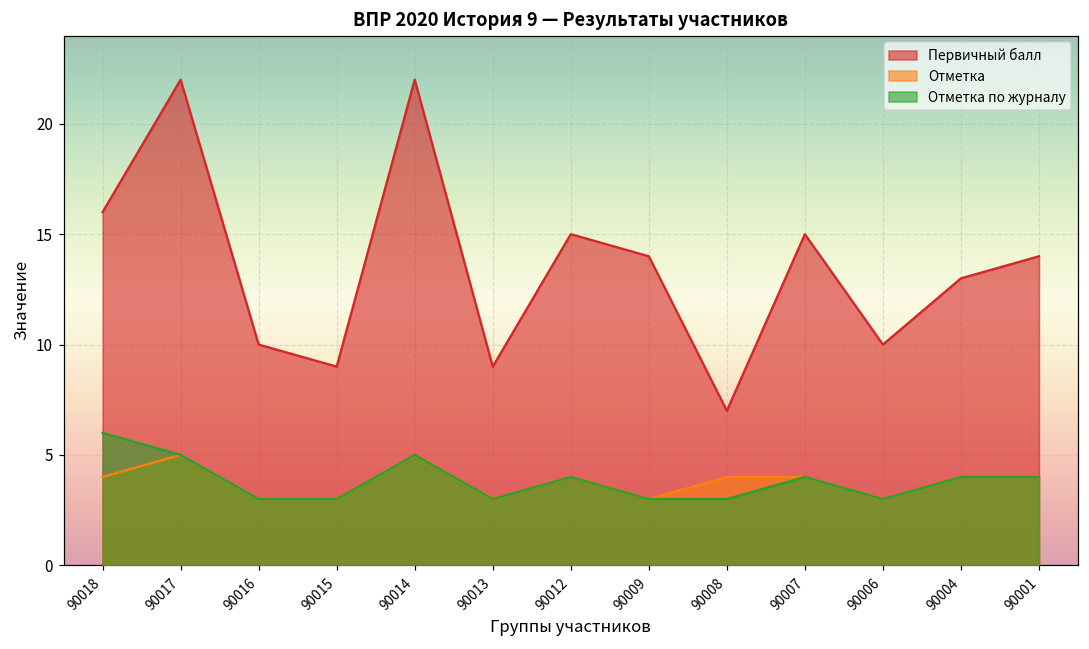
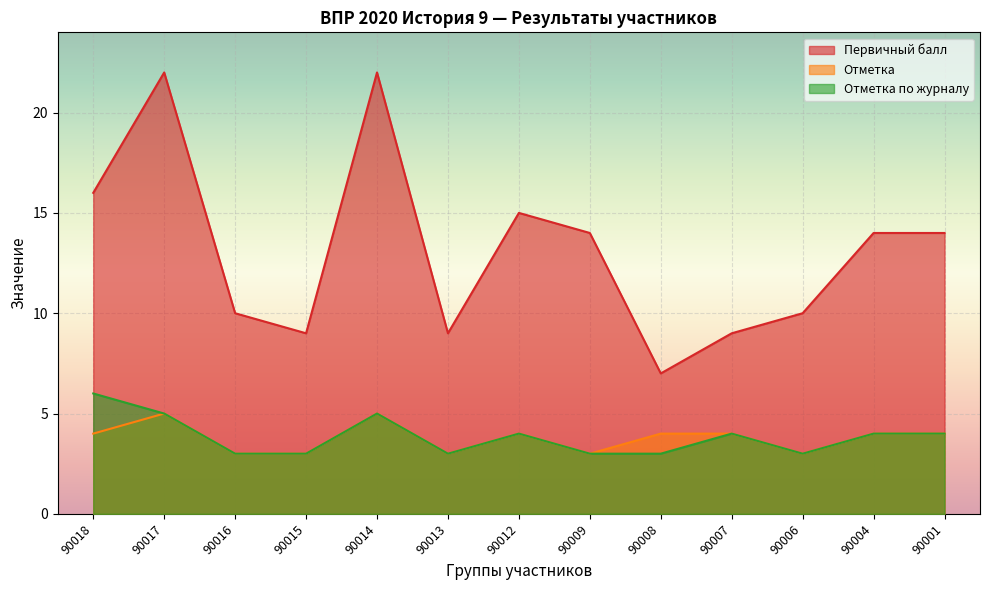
  {
    "Первичный балл": {
      "90018": 16,
      "90017": 22,
      "90016": 10,
      "90015": 9,
      "90014": 22,
      "90013": 9,
      "90012": 15,
      "90009": 14,
      "90008": 7,
-     "90007": 15,
+     "90007": 9,
      "90006": 10,
-     "90004": 13,
+     "90004": 14,
      "90001": 14
    },
    "Отметка": {
      "90018": 4,
      "90008": 4
    },
    "Отметка по журналу": {
      "90018": 6,
      "90008": 3
    }
  }
